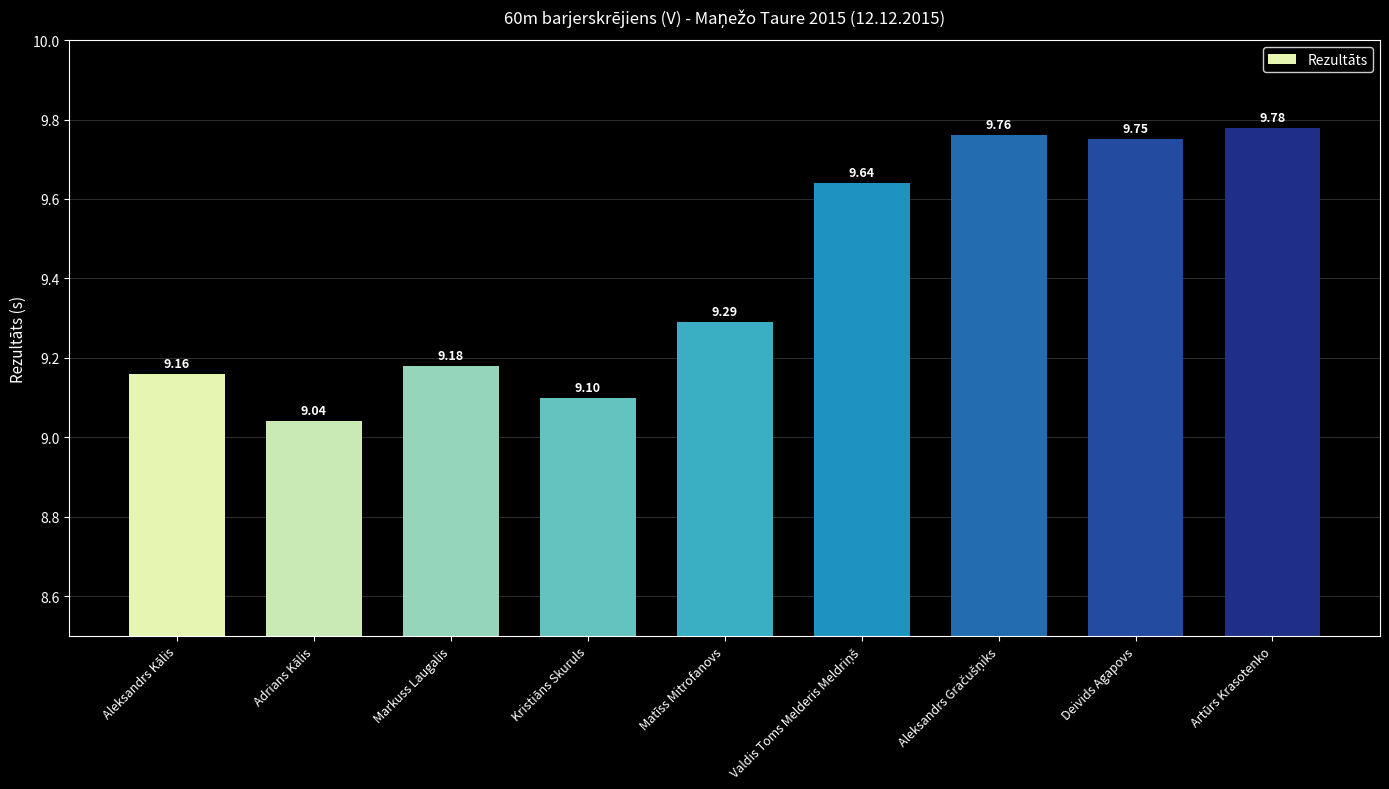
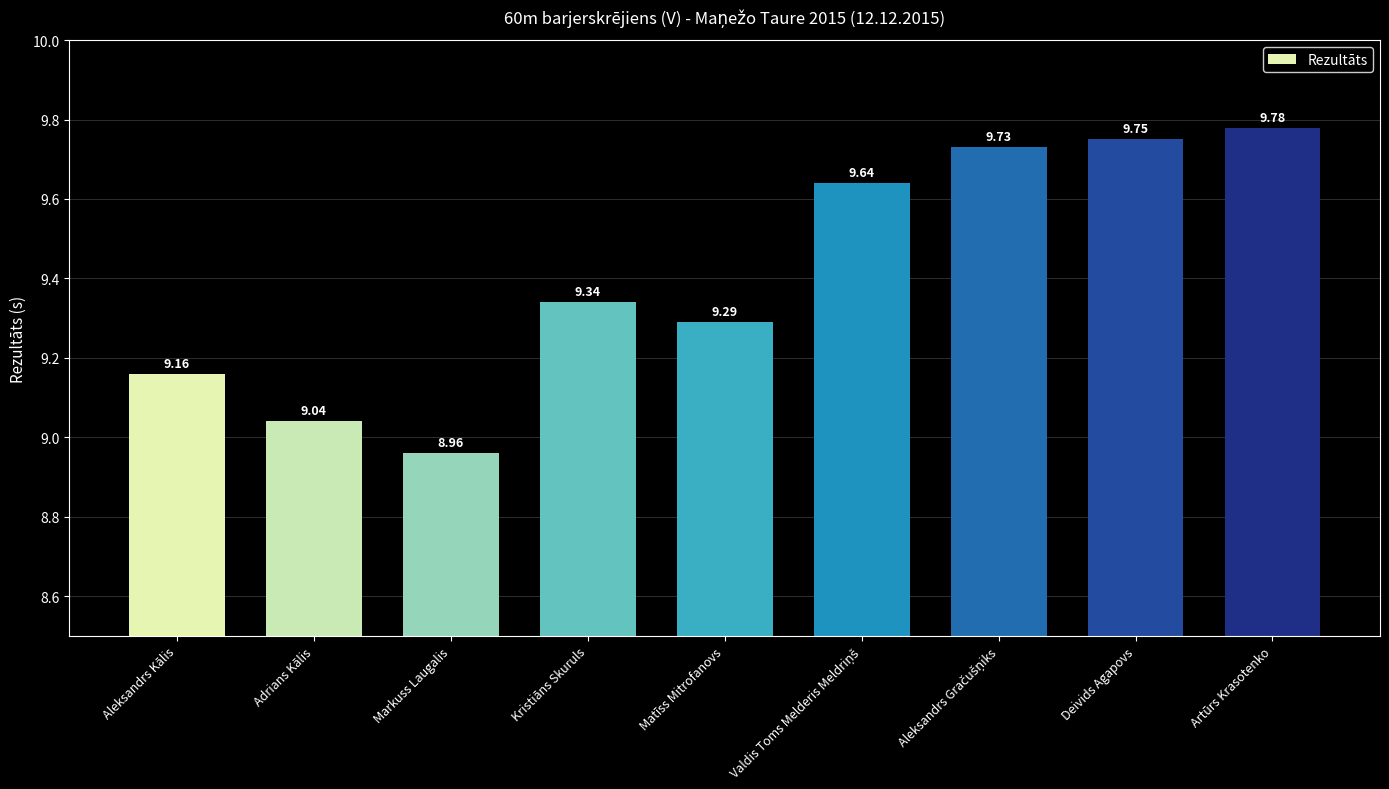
  {
    "Aleksandrs Kālis": 9.16,
    "Adrians Kālis": 9.04,
-   "Markuss Laugalis": 9.18,
-   "Kristiāns Skuruls": 9.10,
+   "Markuss Laugalis": 8.96,
+   "Kristiāns Skuruls": 9.34,
    "Matīss Mitrofanovs": 9.29,
    "Valdis Toms Melderis Meldriņš": 9.64,
-   "Aleksandrs Gračušņiks": 9.76,
+   "Aleksandrs Gračušņiks": 9.73,
    "Deivids Agapovs": 9.75,
    "Artūrs Krasotenko": 9.78
  }
